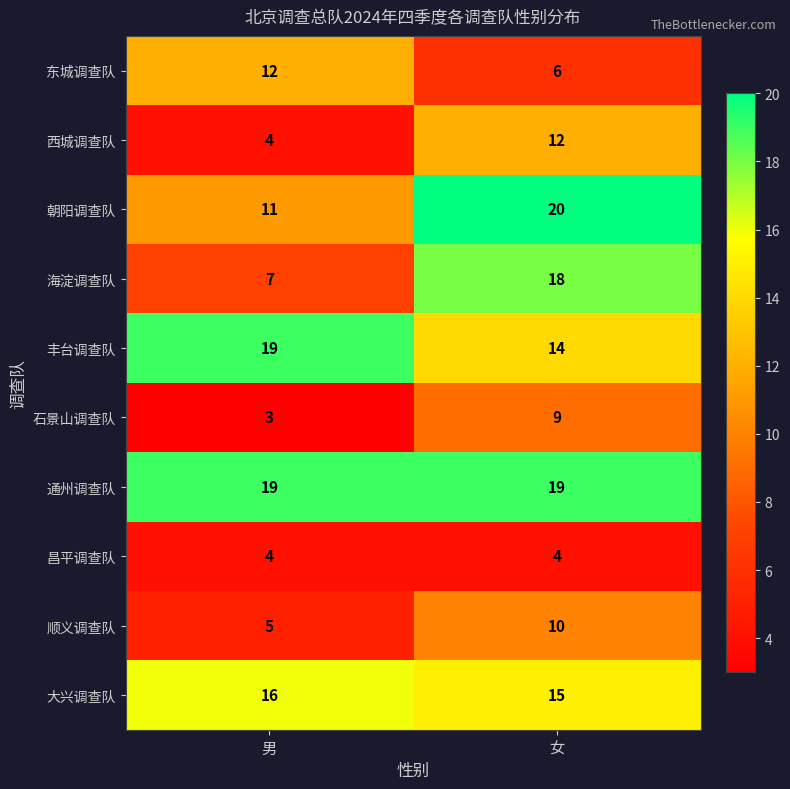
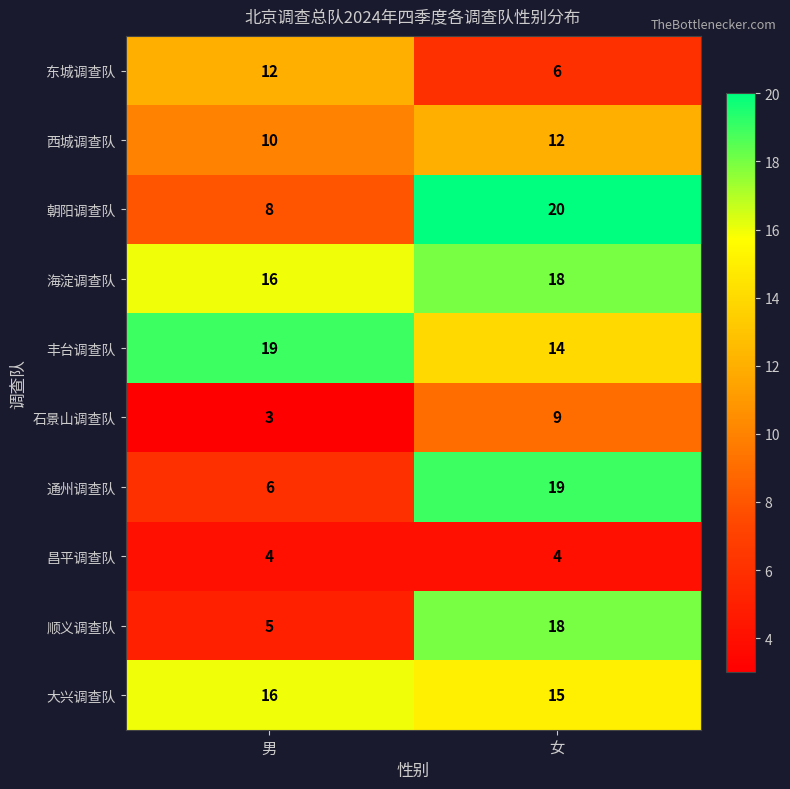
  {
    "东城调查队": {
      "男": 12,
      "女": 6
    },
    "西城调查队": {
-     "男": 4,
+     "男": 10,
      "女": 12
    },
    "朝阳调查队": {
-     "男": 11,
+     "男": 8,
      "女": 20
    },
    "海淀调查队": {
-     "男": 7,
+     "男": 16,
      "女": 18
    },
    "丰台调查队": {
      "男": 19,
      "女": 14
    },
    "石景山调查队": {
      "男": 3,
      "女": 9
    },
    "通州调查队": {
-     "男": 19,
+     "男": 6,
      "女": 19
    },
    "昌平调查队": {
      "男": 4,
      "女": 4
    },
    "顺义调查队": {
      "男": 5,
-     "女": 10
+     "女": 18
    },
    "大兴调查队": {
      "男": 16,
      "女": 15
    }
  }
